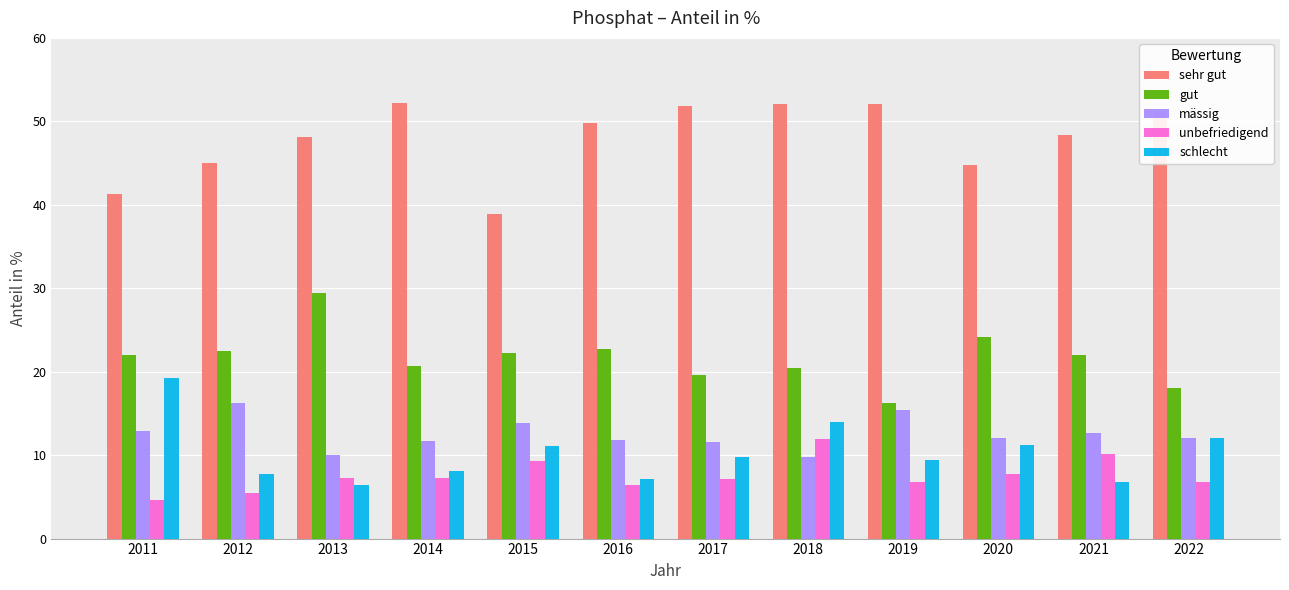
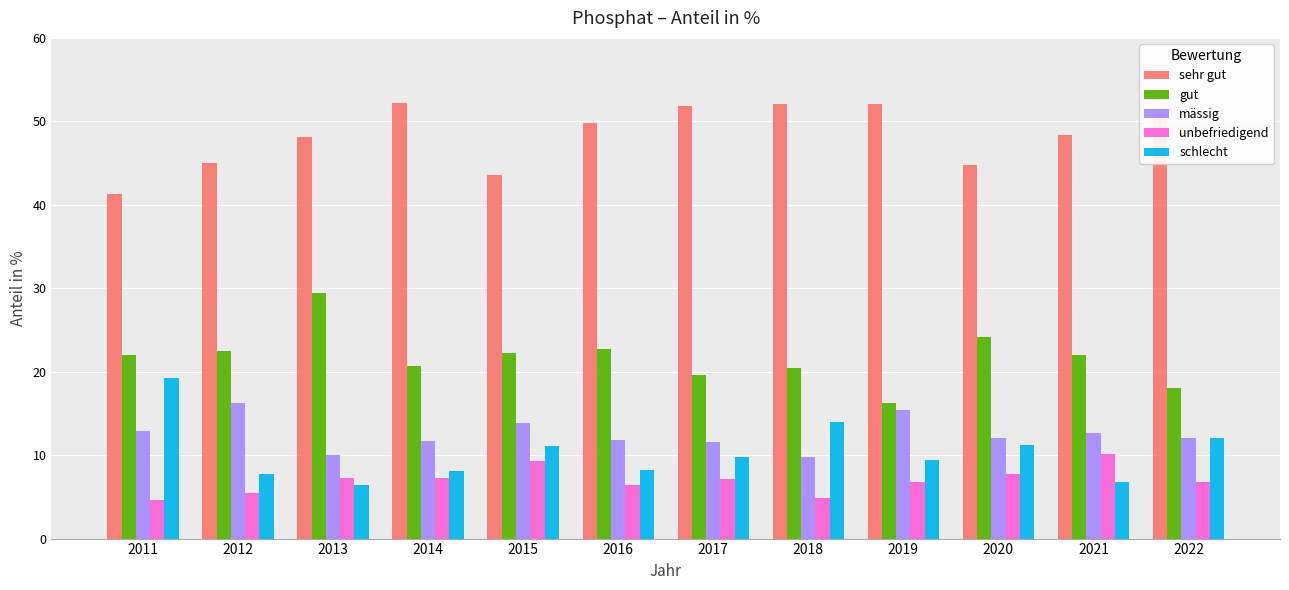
  {
    "sehr gut": {
      "2011": 41,
      "2012": 45,
      "2013": 48,
      "2014": 52,
-     "2015": 39,
+     "2015": 44,
      "2016": 50,
      "2017": 52,
      "2018": 52,
      "2019": 52,
      "2020": 45,
      "2021": 48
    },
    "gut": {
      "2011": 22,
      "2012": 23,
      "2013": 29,
      "2014": 21,
      "2015": 22,
      "2016": 23,
      "2017": 20,
      "2018": 20,
      "2019": 16,
      "2020": 24,
      "2021": 22,
      "2022": 18
    },
    "mässig": {
      "2011": 13,
      "2012": 16,
      "2013": 10,
      "2014": 12,
      "2015": 14,
      "2016": 12,
      "2017": 12,
      "2018": 10,
      "2019": 15,
      "2020": 12,
      "2021": 13,
      "2022": 12
    },
    "unbefriedigend": {
      "2011": 5,
      "2012": 5,
      "2013": 7,
      "2014": 7,
      "2015": 9,
      "2016": 6,
      "2017": 7,
-     "2018": 12,
+     "2018": 5,
      "2019": 7,
      "2020": 8,
      "2021": 10,
      "2022": 7
    },
    "schlecht": {
      "2011": 19,
      "2012": 8,
      "2013": 6,
      "2014": 8,
      "2015": 11,
-     "2016": 7,
+     "2016": 8,
      "2017": 10,
      "2018": 14,
      "2019": 9,
      "2020": 11,
      "2021": 7,
      "2022": 12
    }
  }
